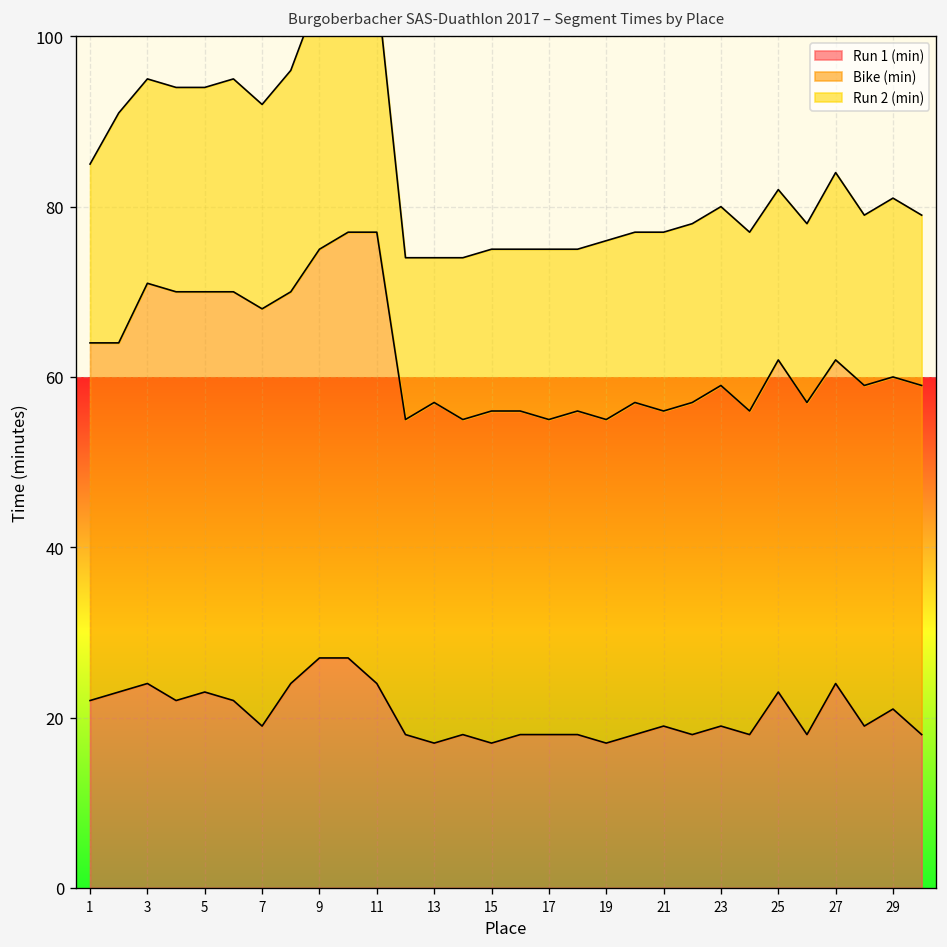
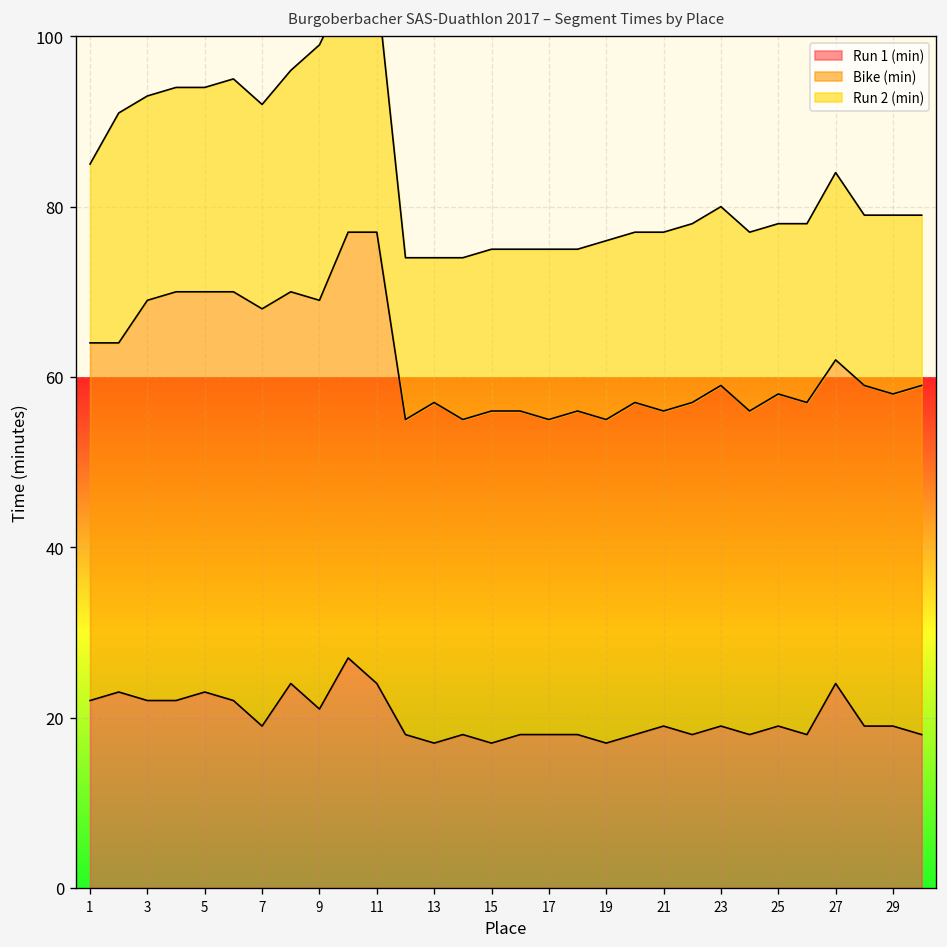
  {
    "Run 1 (min)": {
      "1": 22,
-     "3": 24,
+     "3": 22,
      "5": 23,
      "7": 19,
-     "9": 27,
+     "9": 21,
      "11": 24,
      "13": 17,
      "15": 17,
      "17": 18,
      "19": 17,
      "21": 19,
      "23": 19,
-     "25": 23,
+     "25": 19,
      "27": 24,
-     "29": 21
+     "29": 19
    }
  }
